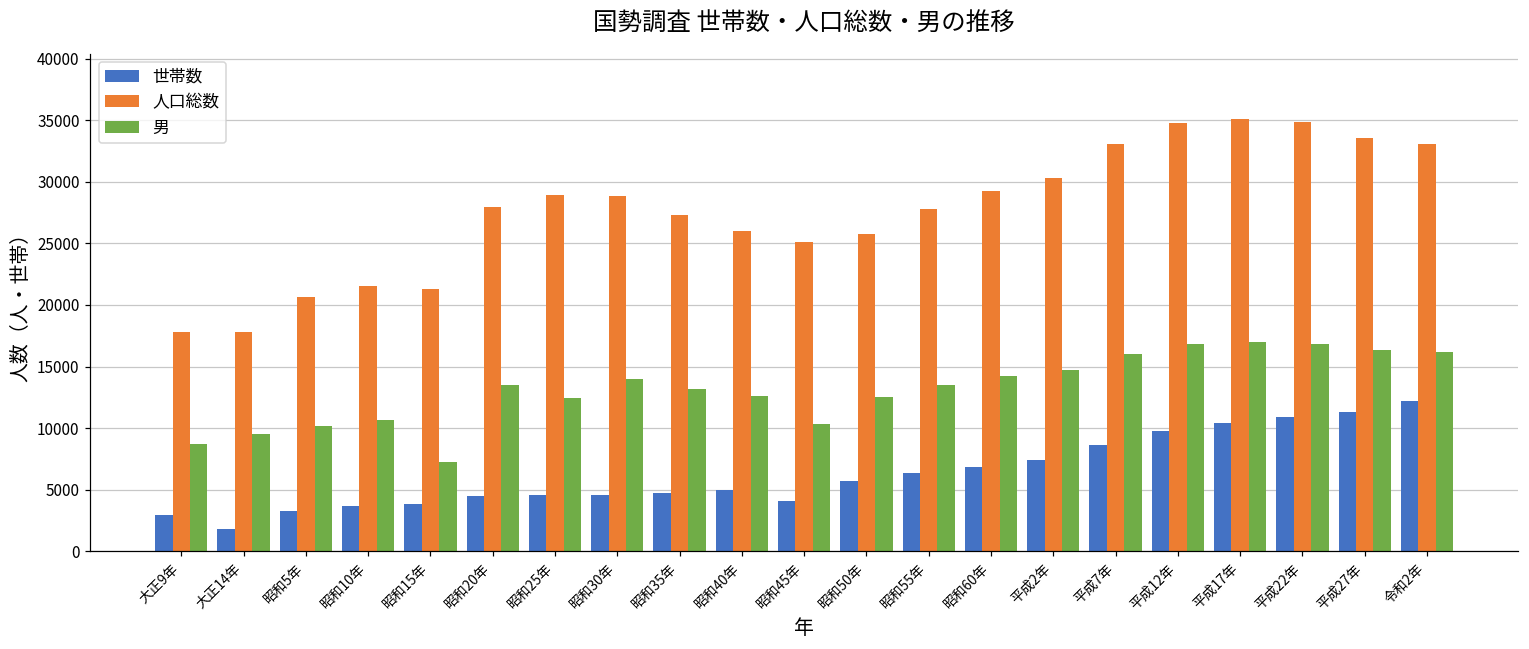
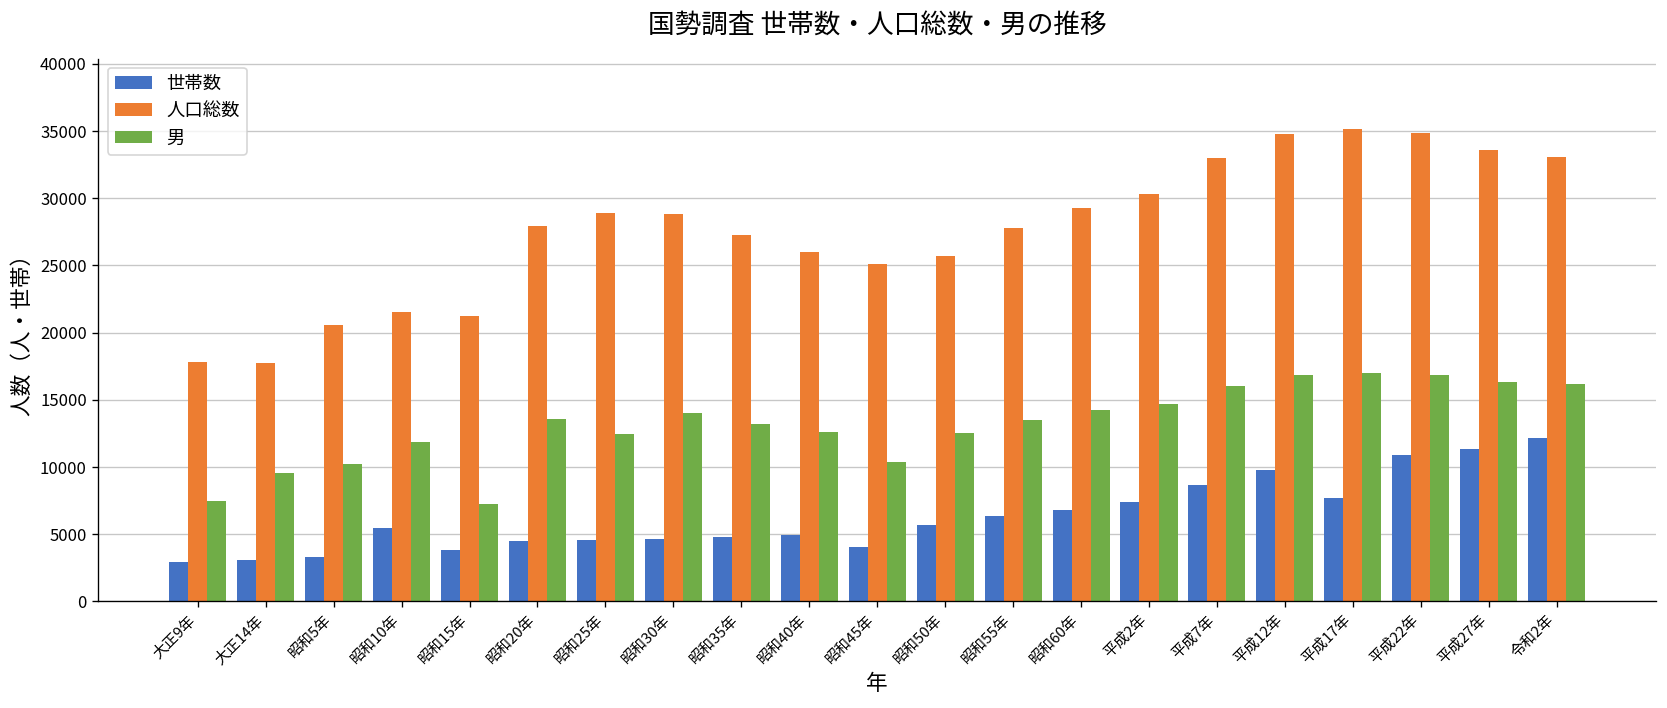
  {
    "世帯数": {
      "大正9年": 2900,
-     "大正14年": 1800,
+     "大正14年": 3100,
      "昭和5年": 3300,
-     "昭和10年": 3600,
+     "昭和10年": 5500,
      "昭和15年": 3800,
      "昭和20年": 4500,
      "昭和25年": 4600,
      "昭和30年": 4600,
      "昭和35年": 4800,
      "昭和40年": 5000,
      "昭和45年": 4100,
      "昭和50年": 5700,
      "昭和55年": 6300,
      "昭和60年": 6800,
      "平成2年": 7400,
      "平成7年": 8600,
      "平成12年": 9700,
-     "平成17年": 10400,
+     "平成17年": 7700,
      "平成22年": 10900,
      "平成27年": 11300,
      "令和2年": 12200
    },
    "人口総数": {
      "大正9年": 17800,
      "大正14年": 17800,
      "昭和5年": 20600,
      "昭和10年": 21600,
      "昭和15年": 21300,
      "昭和20年": 27900,
      "昭和25年": 28900,
      "昭和30年": 28800,
      "昭和35年": 27300,
      "昭和40年": 26000,
      "昭和45年": 25100,
      "昭和50年": 25700,
      "昭和55年": 27800,
      "昭和60年": 29300,
      "平成2年": 30300,
      "平成7年": 33000,
      "平成12年": 34800,
      "平成17年": 35100,
      "平成22年": 34800,
      "平成27年": 33600,
      "令和2年": 33100
    },
    "男": {
-     "大正9年": 8700,
+     "大正9年": 7400,
      "大正14年": 9500,
      "昭和5年": 10200,
-     "昭和10年": 10700,
+     "昭和10年": 11900,
      "昭和15年": 7300,
      "昭和20年": 13500,
      "昭和25年": 12500,
      "昭和30年": 14000,
      "昭和35年": 13200,
      "昭和40年": 12600,
      "昭和45年": 10400,
      "昭和50年": 12500,
      "昭和55年": 13500,
      "昭和60年": 14200,
      "平成2年": 14700,
      "平成7年": 16000,
      "平成12年": 16900,
      "平成17年": 17000,
      "平成22年": 16800,
      "平成27年": 16400,
      "令和2年": 16200
    }
  }
